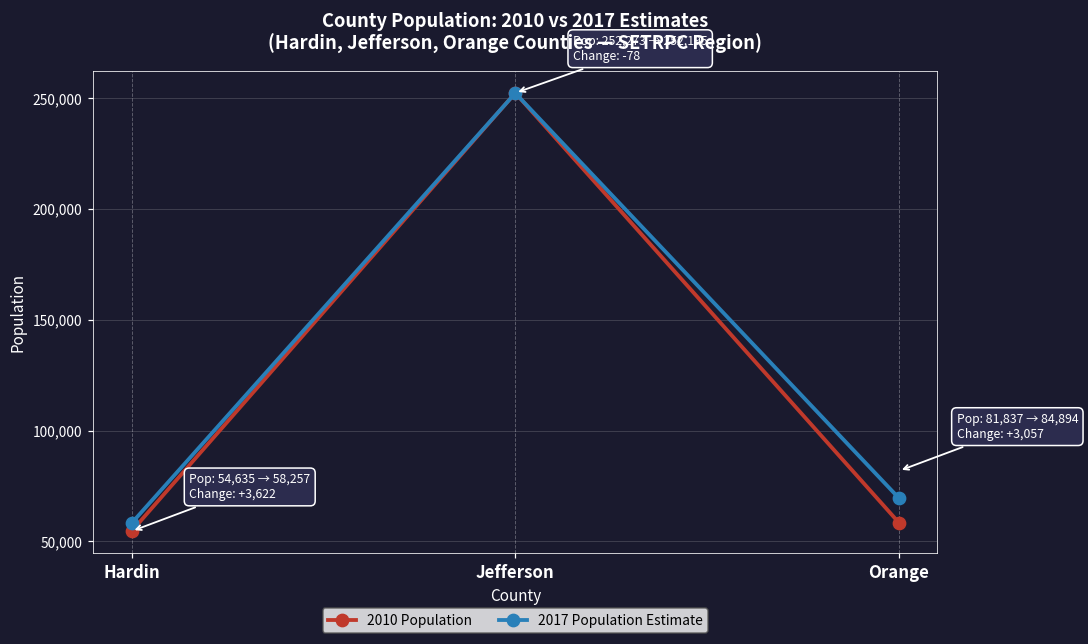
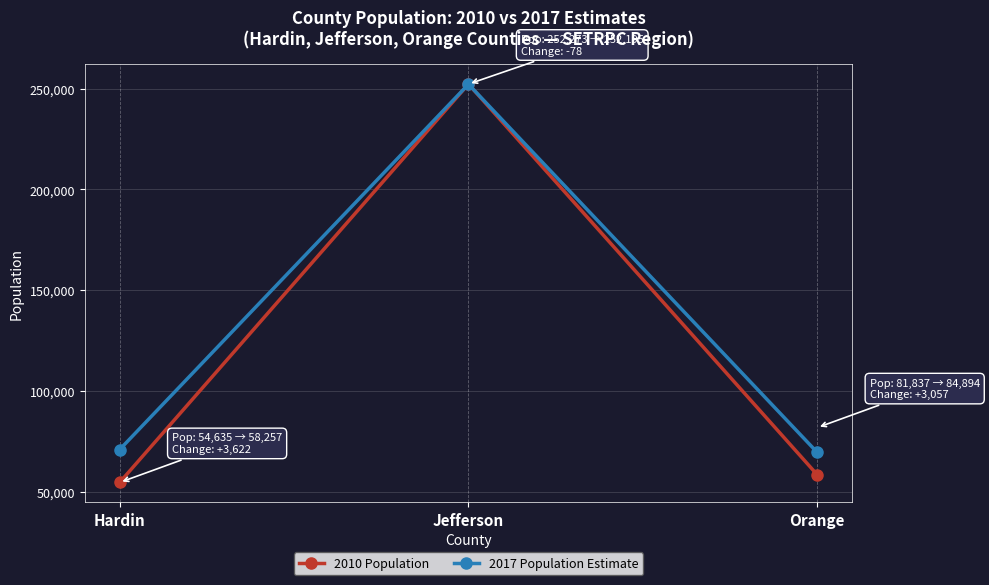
  {
    "2010 Population": {
      "Orange": "58,000"
    },
    "2017 Population Estimate": {
-     "Hardin": "58,000",
+     "Hardin": "71,000",
      "Orange": "70,000"
    }
  }
